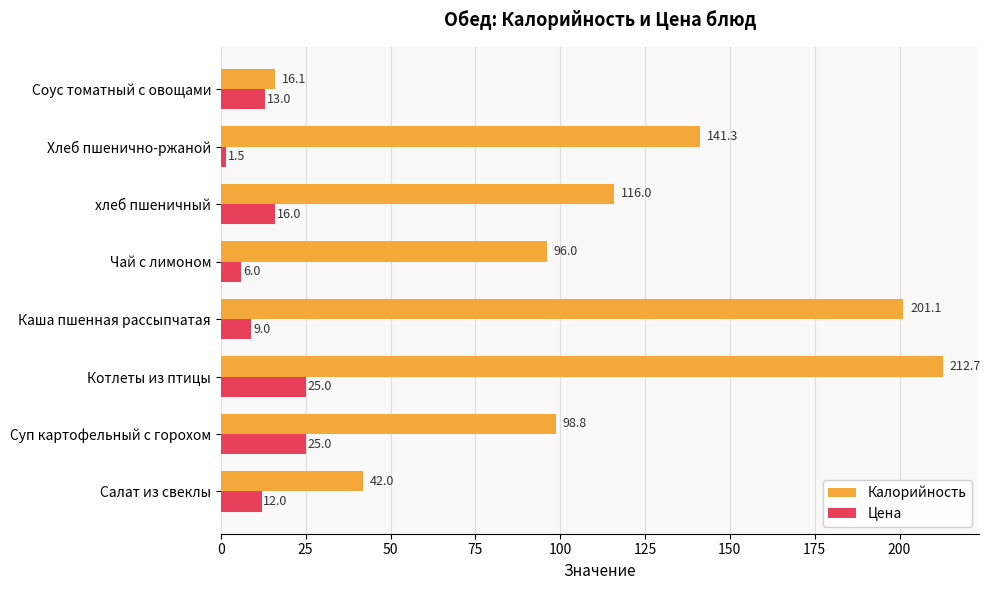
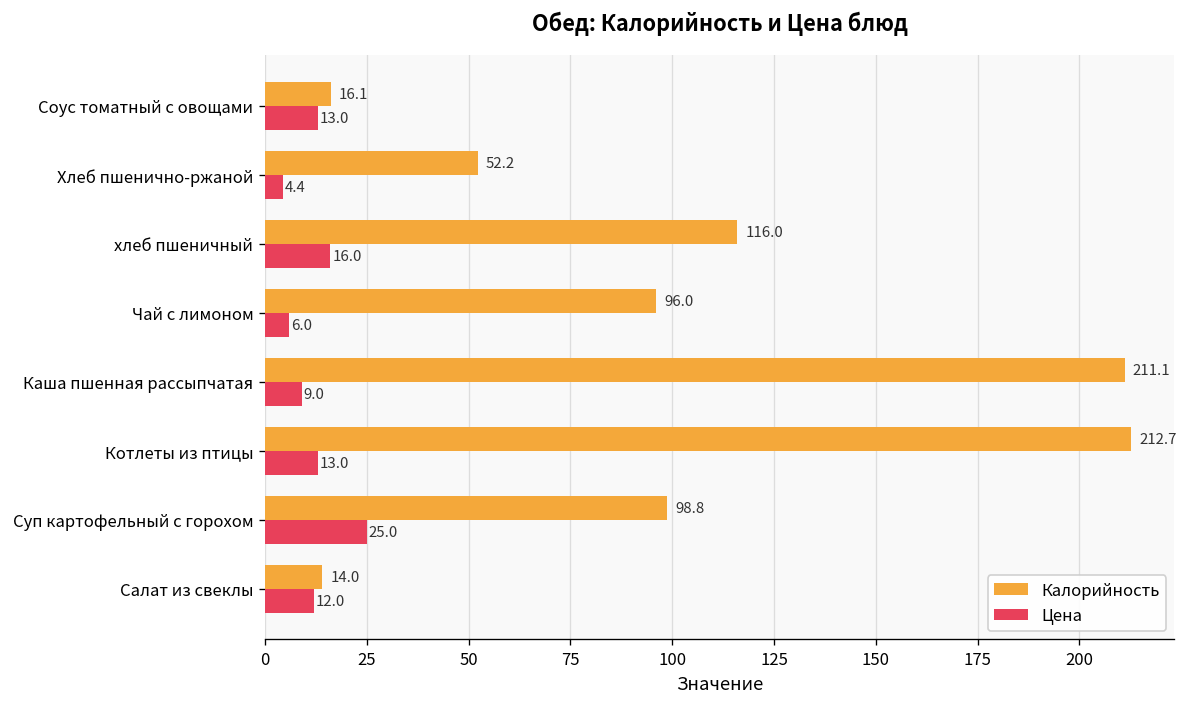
  {
    "Калорийность": {
      "Соус томатный с овощами": 16.1,
-     "Хлеб пшенично-ржаной": 141.3,
+     "Хлеб пшенично-ржаной": 52.2,
      "хлеб пшеничный": 116.0,
      "Чай с лимоном": 96.0,
-     "Каша пшенная рассыпчатая": 201.1,
+     "Каша пшенная рассыпчатая": 211.1,
      "Котлеты из птицы": 212.7,
      "Суп картофельный с горохом": 98.8,
-     "Салат из свеклы": 42.0
+     "Салат из свеклы": 14.0
    },
    "Цена": {
      "Соус томатный с овощами": 13.0,
-     "Хлеб пшенично-ржаной": 1.5,
+     "Хлеб пшенично-ржаной": 4.4,
      "хлеб пшеничный": 16.0,
      "Чай с лимоном": 6.0,
      "Каша пшенная рассыпчатая": 9.0,
-     "Котлеты из птицы": 25.0,
+     "Котлеты из птицы": 13.0,
      "Суп картофельный с горохом": 25.0,
      "Салат из свеклы": 12.0
    }
  }
